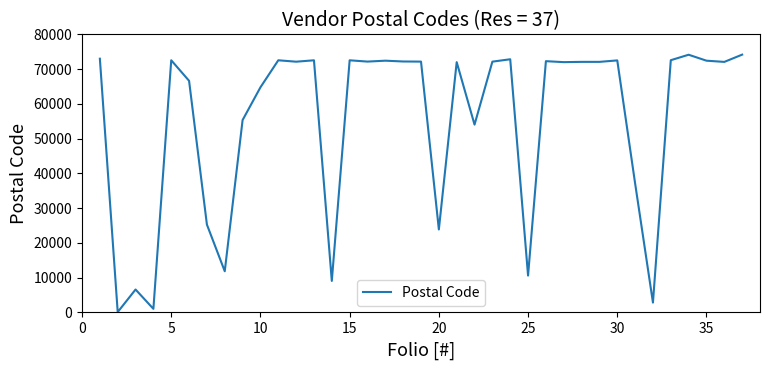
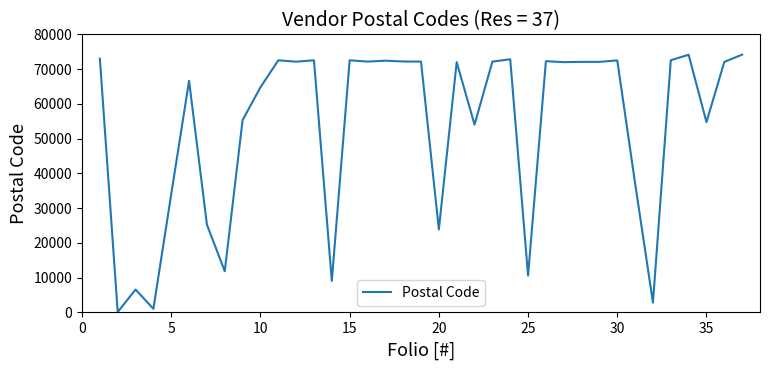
  {
-   "5": 73000,
+   "5": 34000,
    "10": 65000,
    "15": 73000,
    "20": 24000,
    "25": 11000,
    "30": 73000,
-   "35": 72000
+   "35": 55000
  }
